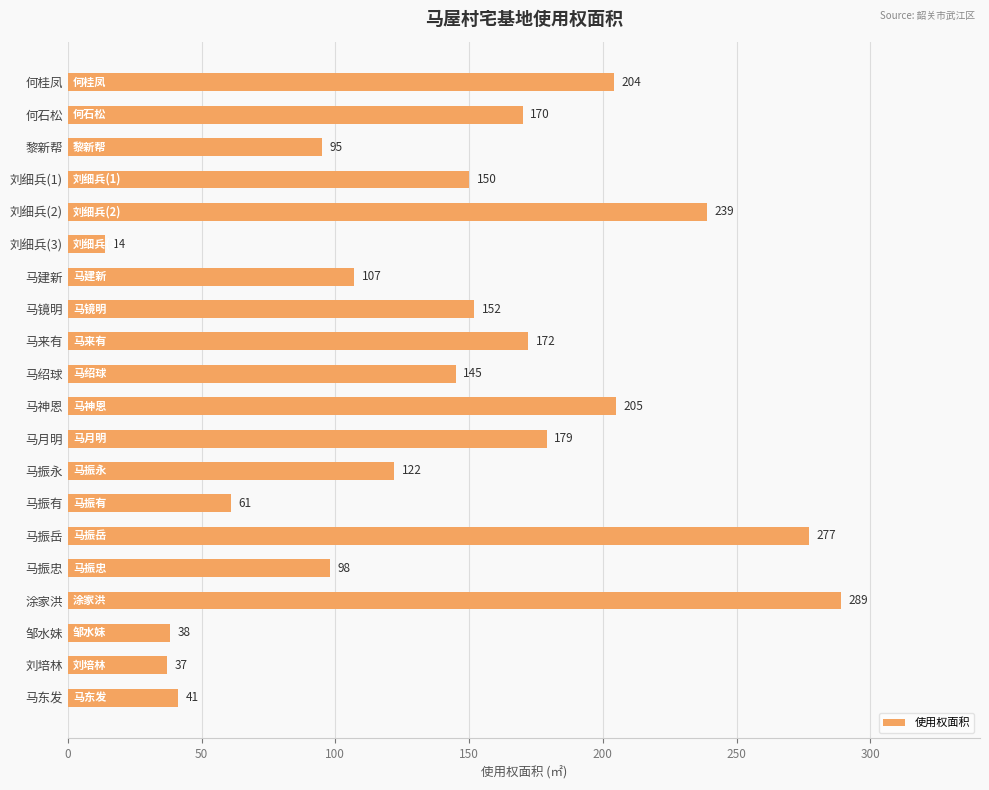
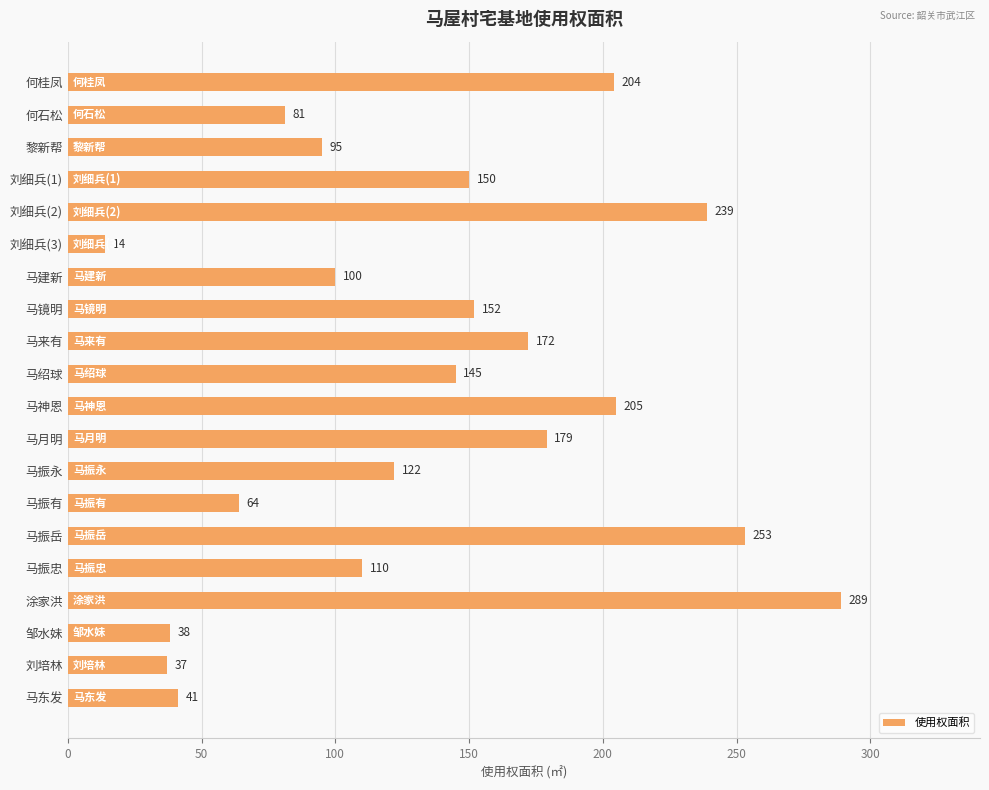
  {
    "何桂凤": 204,
-   "何石松": 170,
+   "何石松": 81,
    "黎新帮": 95,
    "刘细兵(1)": 150,
    "刘细兵(2)": 239,
-   "马建新": 107,
+   "马建新": 100,
    "马镜明": 152,
    "马来有": 172,
    "马绍球": 145,
    "马神恩": 205,
    "马月明": 179,
    "马振永": 122,
-   "马振有": 61,
-   "马振岳": 277,
-   "马振忠": 98,
+   "马振有": 64,
+   "马振岳": 253,
+   "马振忠": 110,
    "涂家洪": 289,
    "邹水妹": 38,
    "刘培林": 37,
    "马东发": 41
  }
